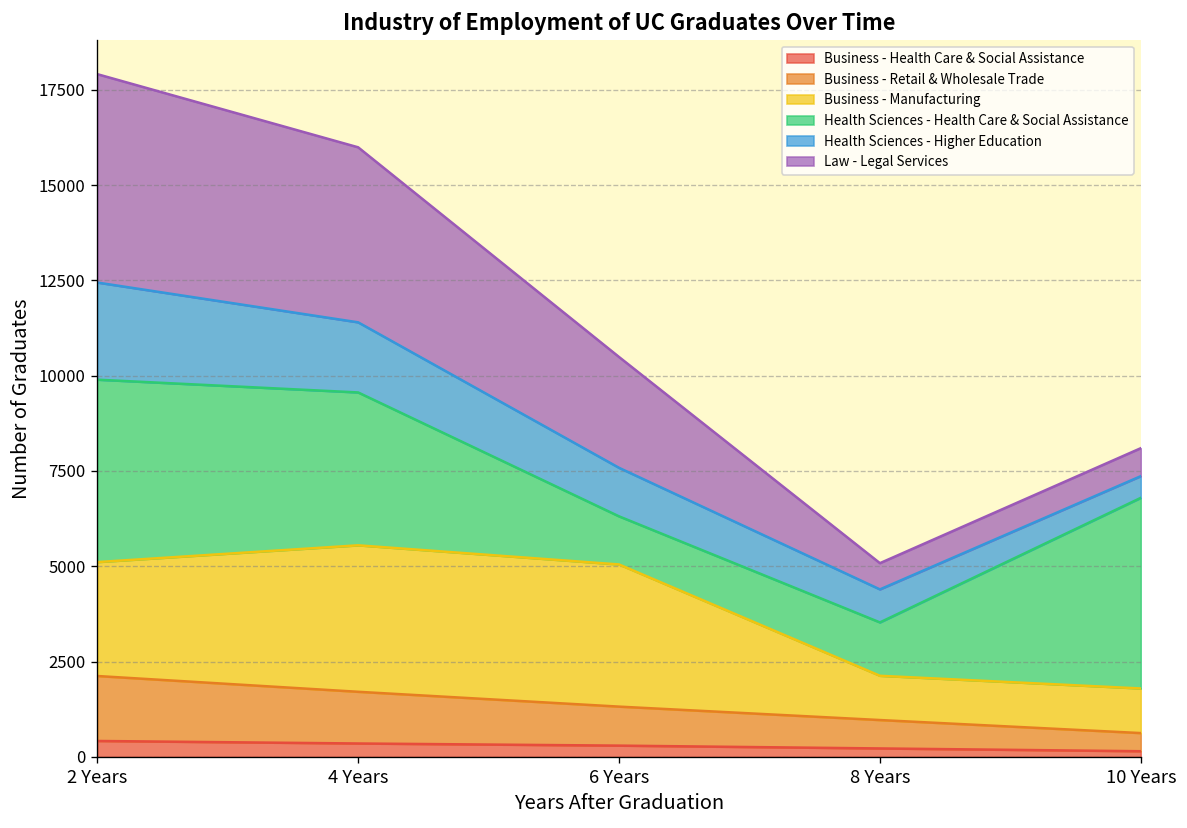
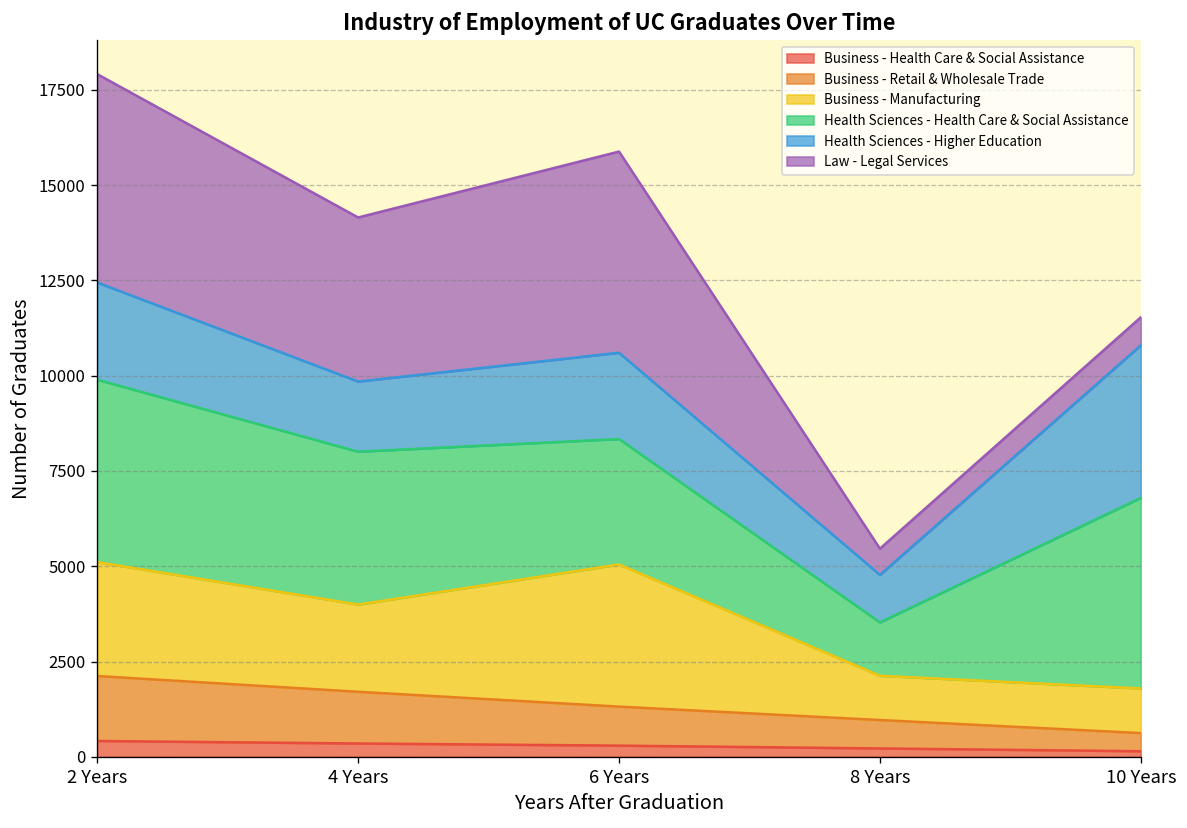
  {
    "Business - Manufacturing": {
      "2 Years": 3000,
-     "4 Years": 3800,
+     "4 Years": 2300,
      "6 Years": 3700,
      "8 Years": 1200,
      "10 Years": 1200
    },
    "Health Sciences - Health Care & Social Assistance": {
      "2 Years": 4800,
      "4 Years": 4000,
-     "6 Years": 1300,
+     "6 Years": 3300,
      "8 Years": 1400,
      "10 Years": 5000
    },
    "Health Sciences - Higher Education": {
      "2 Years": 2500,
      "4 Years": 1800,
-     "6 Years": 1300,
-     "8 Years": 900,
-     "10 Years": 600
+     "6 Years": 2300,
+     "8 Years": 1200,
+     "10 Years": 4000
    },
    "Law - Legal Services": {
      "2 Years": 5500,
-     "4 Years": 4600,
-     "6 Years": 2900,
+     "4 Years": 4300,
+     "6 Years": 5300,
      "8 Years": 700,
      "10 Years": 700
    }
  }
